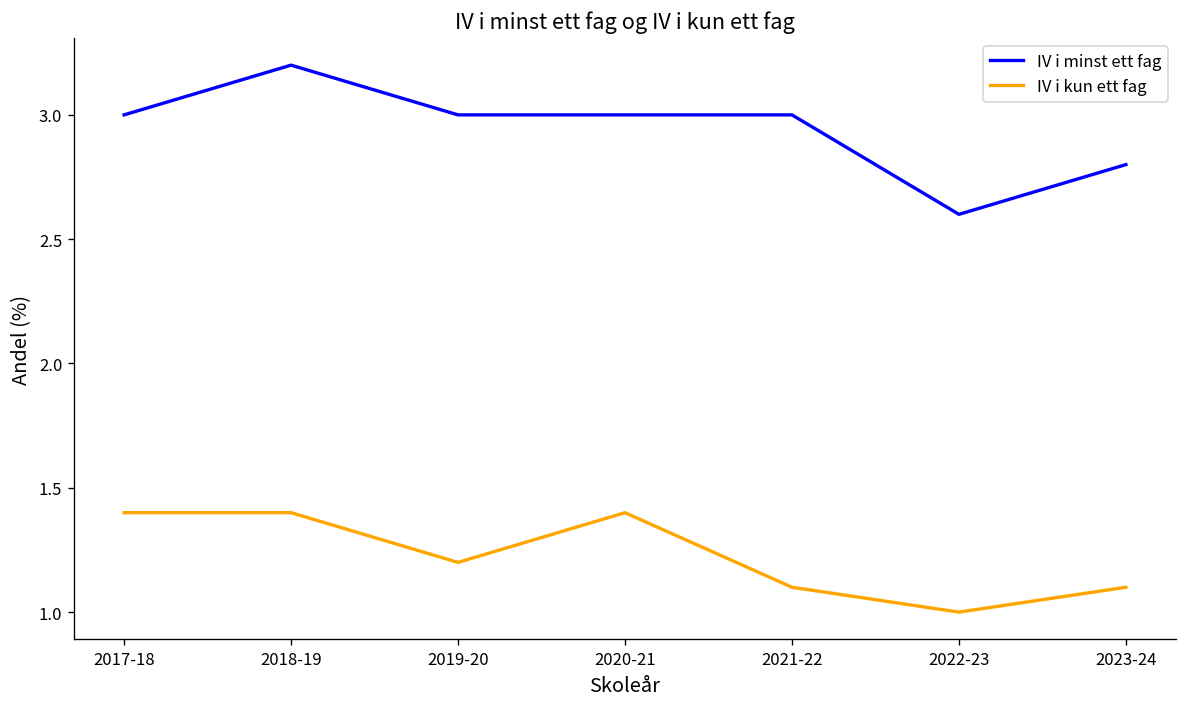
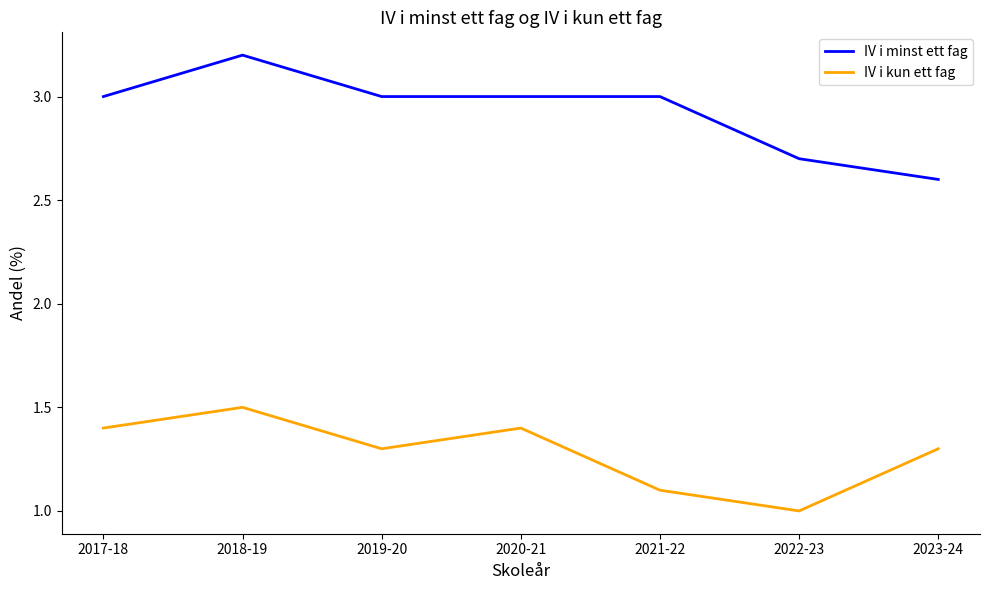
  {
    "IV i minst ett fag": {
      "2017-18": 3.0,
      "2018-19": 3.2,
      "2019-20": 3.0,
      "2020-21": 3.0,
      "2021-22": 3.0,
-     "2022-23": 2.6,
-     "2023-24": 2.8
+     "2022-23": 2.7,
+     "2023-24": 2.6
    },
    "IV i kun ett fag": {
      "2017-18": 1.4,
-     "2018-19": 1.4,
-     "2019-20": 1.2,
+     "2018-19": 1.5,
+     "2019-20": 1.3,
      "2020-21": 1.4,
      "2021-22": 1.1,
      "2022-23": 1.0,
-     "2023-24": 1.1
+     "2023-24": 1.3
    }
  }
